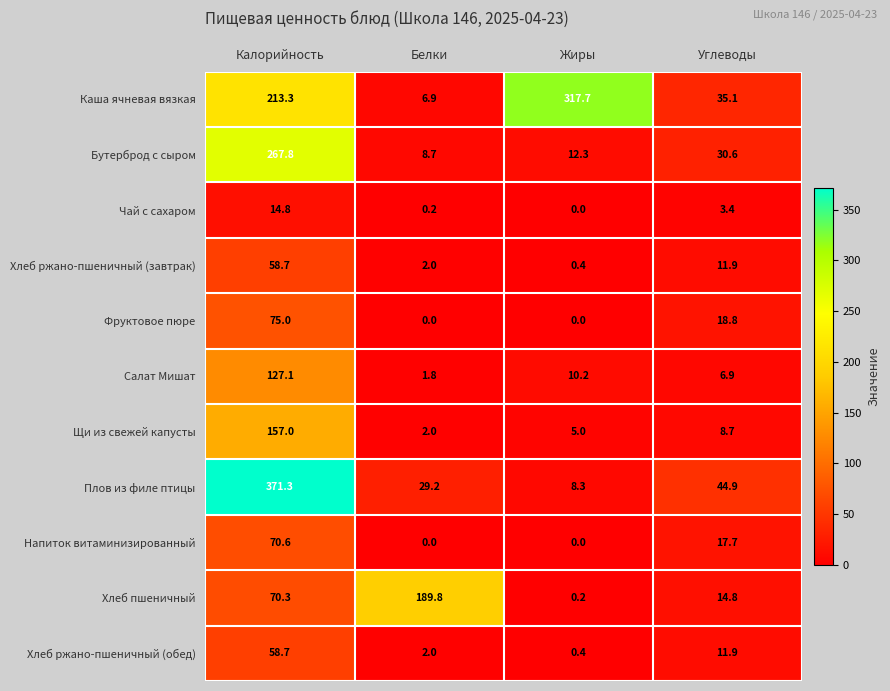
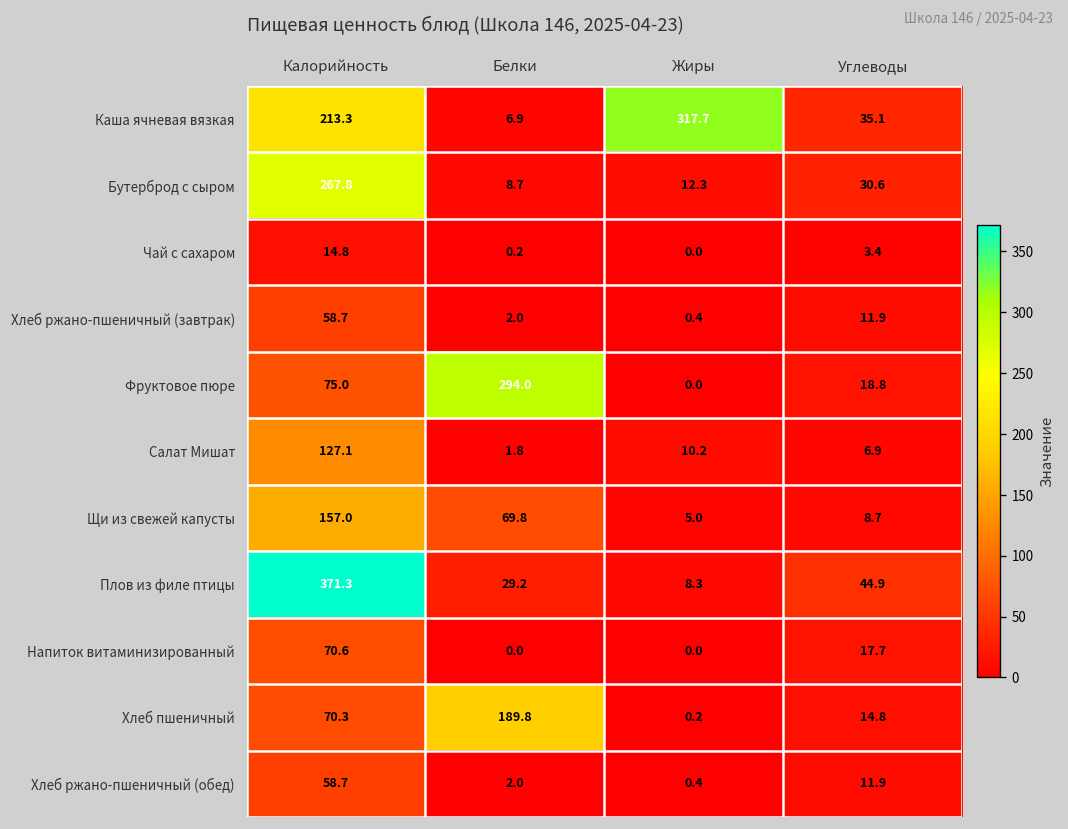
  {
    "Каша ячневая вязкая": {
      "Калорийность": 213.3,
      "Белки": 6.9,
      "Жиры": 317.7,
      "Углеводы": 35.1
    },
    "Бутерброд с сыром": {
      "Калорийность": 267.8,
      "Белки": 8.7,
      "Жиры": 12.3,
      "Углеводы": 30.6
    },
    "Чай с сахаром": {
      "Калорийность": 14.8,
      "Белки": 0.2,
      "Жиры": 0.0,
      "Углеводы": 3.4
    },
    "Хлеб ржано-пшеничный (завтрак)": {
      "Калорийность": 58.7,
      "Белки": 2.0,
      "Жиры": 0.4,
      "Углеводы": 11.9
    },
    "Фруктовое пюре": {
      "Калорийность": 75.0,
-     "Белки": 0.0,
+     "Белки": 294.0,
      "Жиры": 0.0,
      "Углеводы": 18.8
    },
    "Салат Мишат": {
      "Калорийность": 127.1,
      "Белки": 1.8,
      "Жиры": 10.2,
      "Углеводы": 6.9
    },
    "Щи из свежей капусты": {
      "Калорийность": 157.0,
-     "Белки": 2.0,
+     "Белки": 69.8,
      "Жиры": 5.0,
      "Углеводы": 8.7
    },
    "Плов из филе птицы": {
      "Калорийность": 371.3,
      "Белки": 29.2,
      "Жиры": 8.3,
      "Углеводы": 44.9
    },
    "Напиток витаминизированный": {
      "Калорийность": 70.6,
      "Белки": 0.0,
      "Жиры": 0.0,
      "Углеводы": 17.7
    },
    "Хлеб пшеничный": {
      "Калорийность": 70.3,
      "Белки": 189.8,
      "Жиры": 0.2,
      "Углеводы": 14.8
    },
    "Хлеб ржано-пшеничный (обед)": {
      "Калорийность": 58.7,
      "Белки": 2.0,
      "Жиры": 0.4,
      "Углеводы": 11.9
    }
  }
